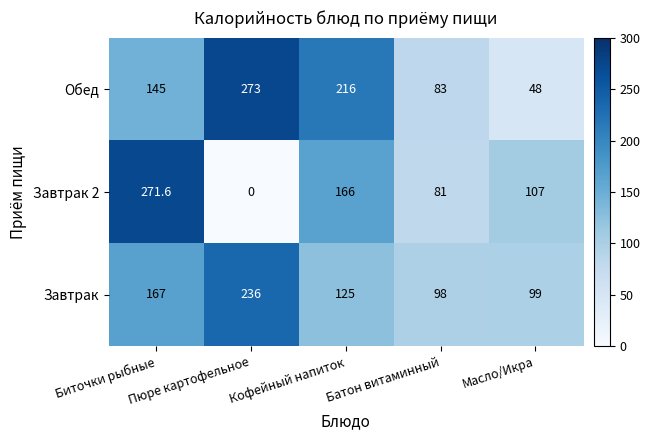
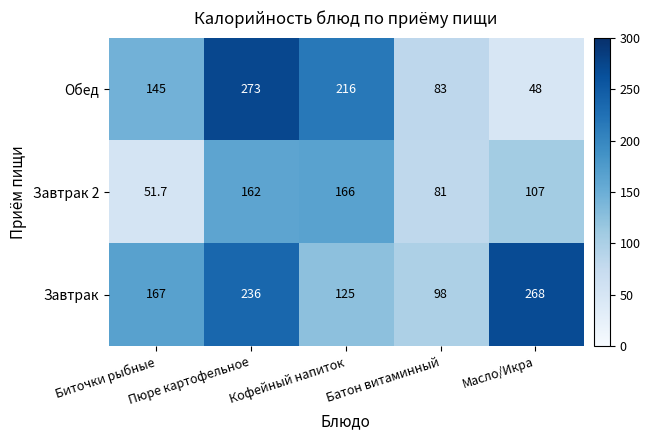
  {
    "Обед": {
      "Биточки рыбные": 145,
      "Пюре картофельное": 273,
      "Кофейный напиток": 216,
      "Батон витаминный": 83,
      "Масло/Икра": 48
    },
    "Завтрак 2": {
-     "Биточки рыбные": 271.6,
-     "Пюре картофельное": 0,
+     "Биточки рыбные": 51.7,
+     "Пюре картофельное": 162,
      "Кофейный напиток": 166,
      "Батон витаминный": 81,
      "Масло/Икра": 107
    },
    "Завтрак": {
      "Биточки рыбные": 167,
      "Пюре картофельное": 236,
      "Кофейный напиток": 125,
      "Батон витаминный": 98,
-     "Масло/Икра": 99
+     "Масло/Икра": 268
    }
  }
